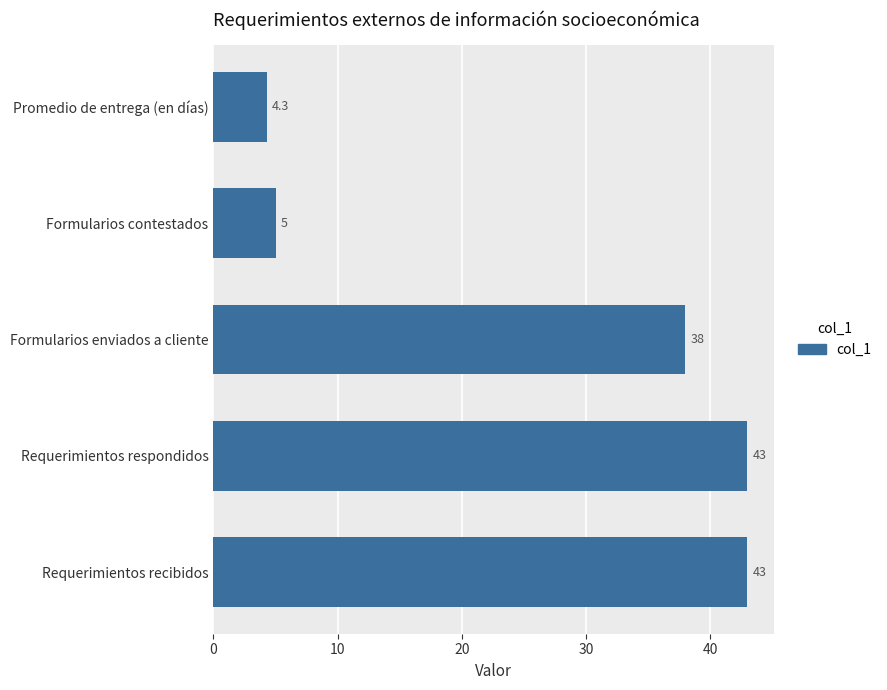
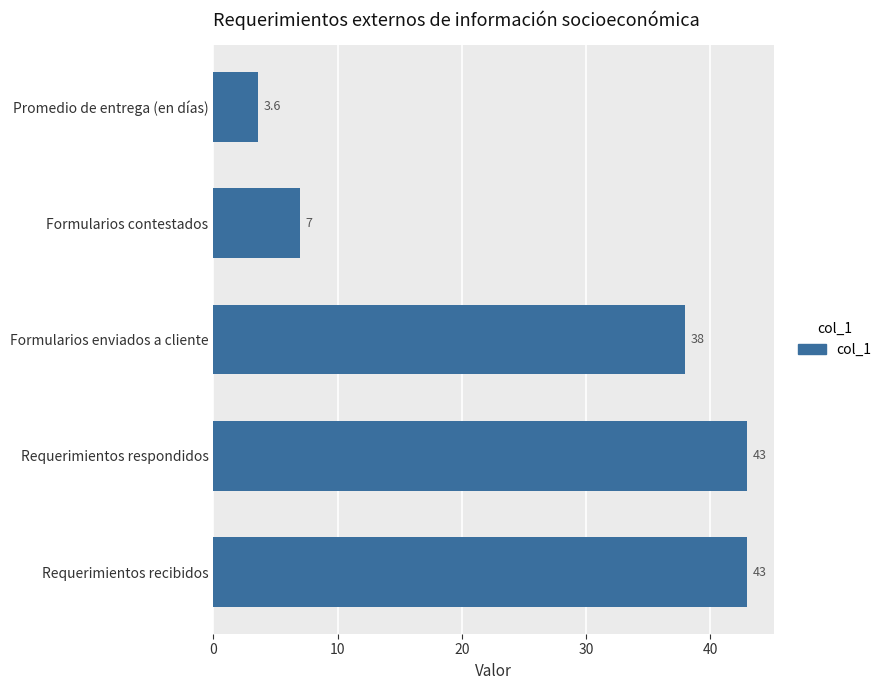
  {
-   "Promedio de entrega (en días)": 4.3,
-   "Formularios contestados": 5,
+   "Promedio de entrega (en días)": 3.6,
+   "Formularios contestados": 7,
    "Formularios enviados a cliente": 38,
    "Requerimientos respondidos": 43,
    "Requerimientos recibidos": 43
  }
